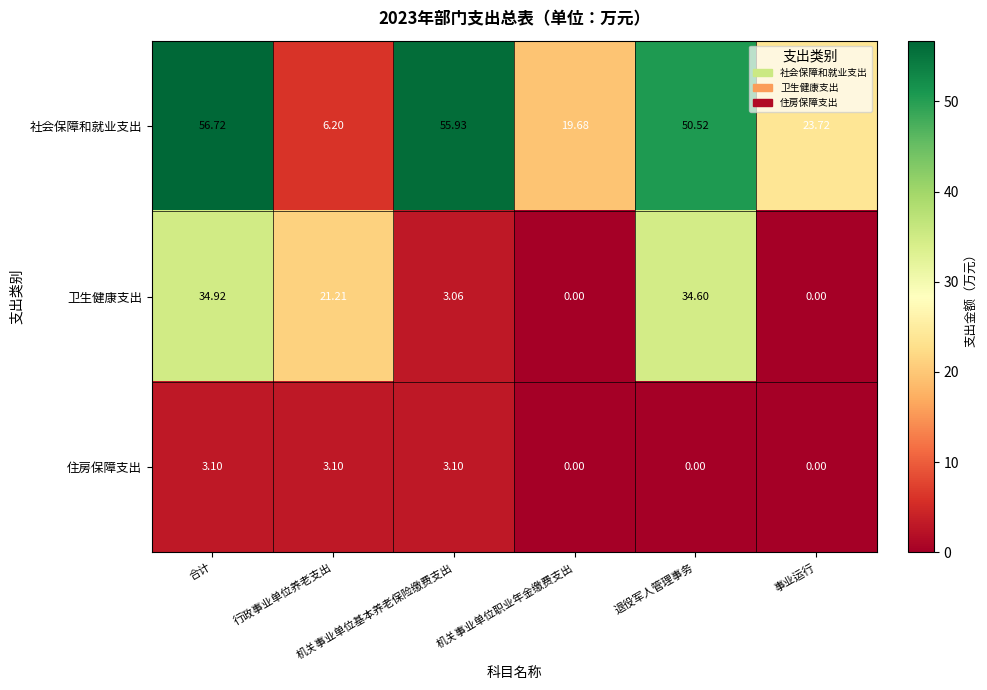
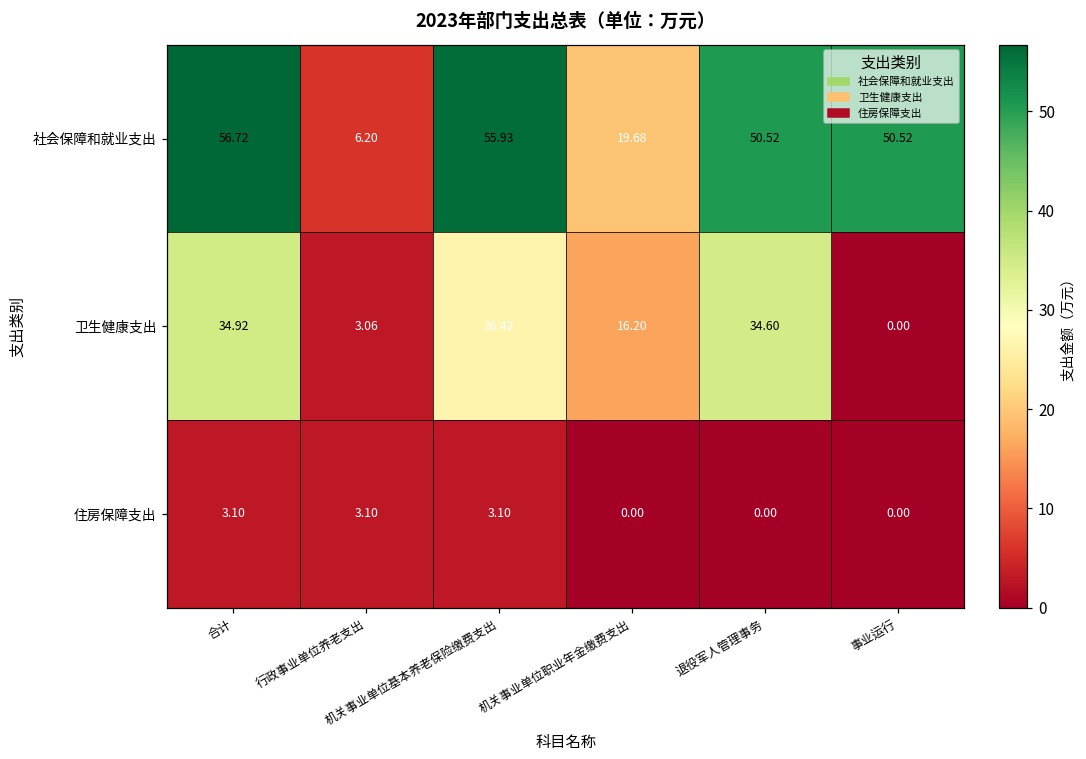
  {
    "社会保障和就业支出": {
      "合计": 56.72,
      "行政事业单位养老支出": 6.20,
      "机关事业单位基本养老保险缴费支出": 55.93,
      "机关事业单位职业年金缴费支出": 19.68,
      "退役军人管理事务": 50.52,
-     "事业运行": 23.72
+     "事业运行": 50.52
    },
    "卫生健康支出": {
      "合计": 34.92,
-     "行政事业单位养老支出": 21.21,
-     "机关事业单位基本养老保险缴费支出": 3.06,
-     "机关事业单位职业年金缴费支出": 0.00,
+     "行政事业单位养老支出": 3.06,
+     "机关事业单位基本养老保险缴费支出": 26.42,
+     "机关事业单位职业年金缴费支出": 16.20,
      "退役军人管理事务": 34.60,
      "事业运行": 0.00
    },
    "住房保障支出": {
      "合计": 3.10,
      "行政事业单位养老支出": 3.10,
      "机关事业单位基本养老保险缴费支出": 3.10,
      "机关事业单位职业年金缴费支出": 0.00,
      "退役军人管理事务": 0.00,
      "事业运行": 0.00
    }
  }
